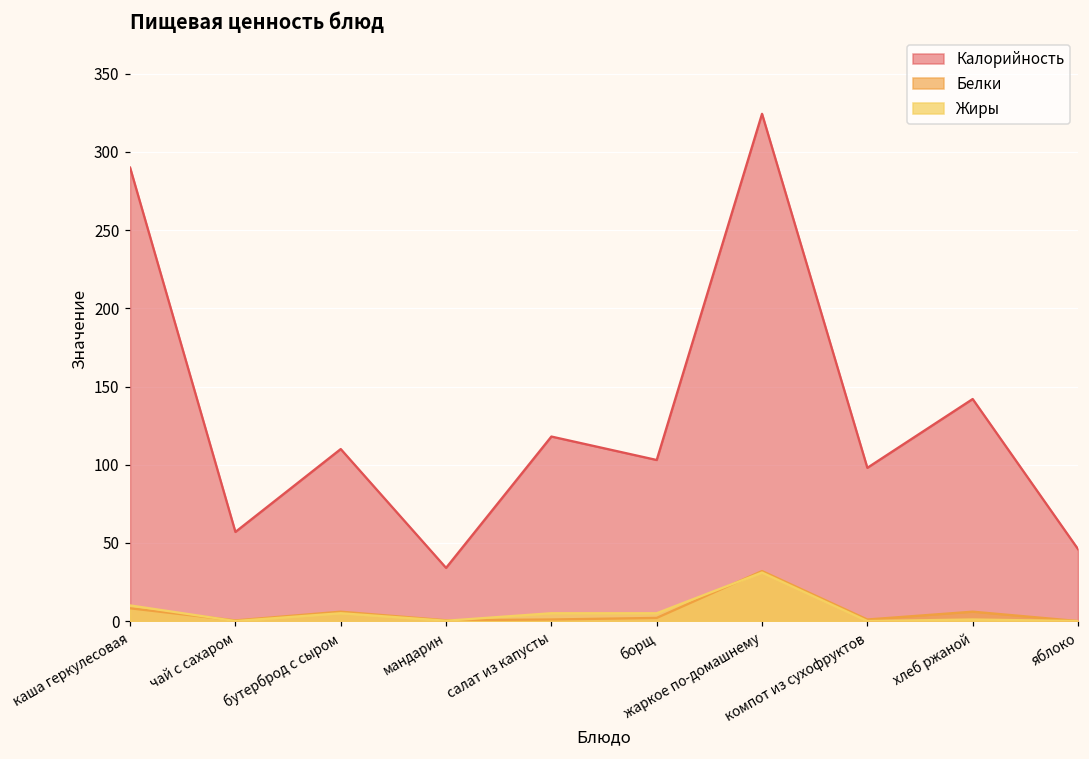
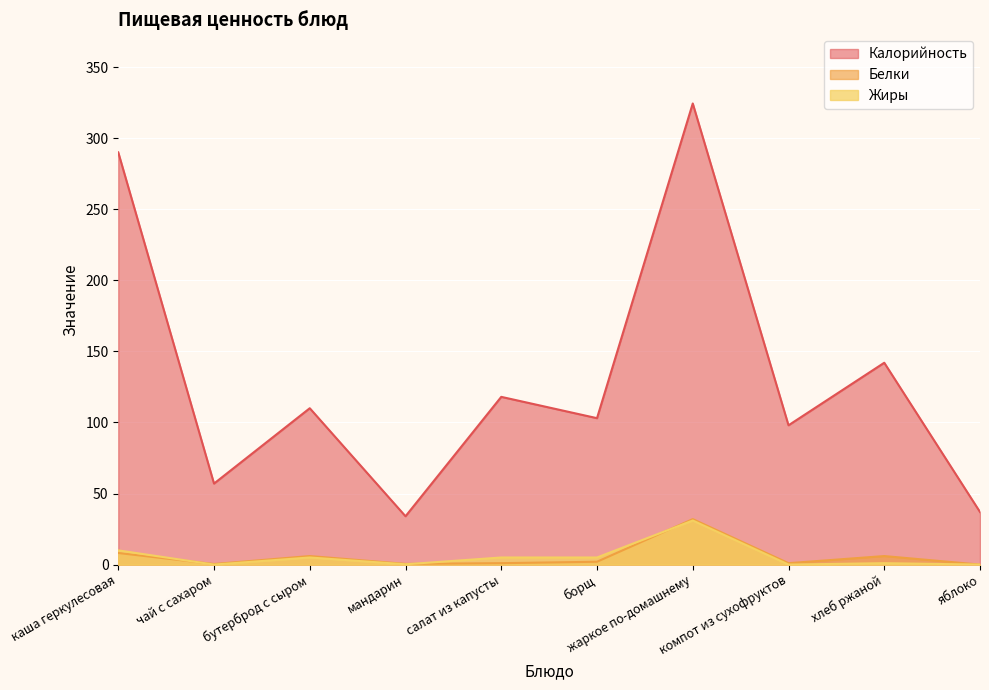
  {
    "Калорийность": {
      "каша геркулесовая": 290,
      "чай с сахаром": 57,
      "бутерброд с сыром": 110,
      "мандарин": 34,
      "салат из капусты": 118,
      "борщ": 103,
      "жаркое по-домашнему": 324,
      "компот из сухофруктов": 98,
      "хлеб ржаной": 142,
-     "яблоко": 46
+     "яблоко": 37
    }
  }
